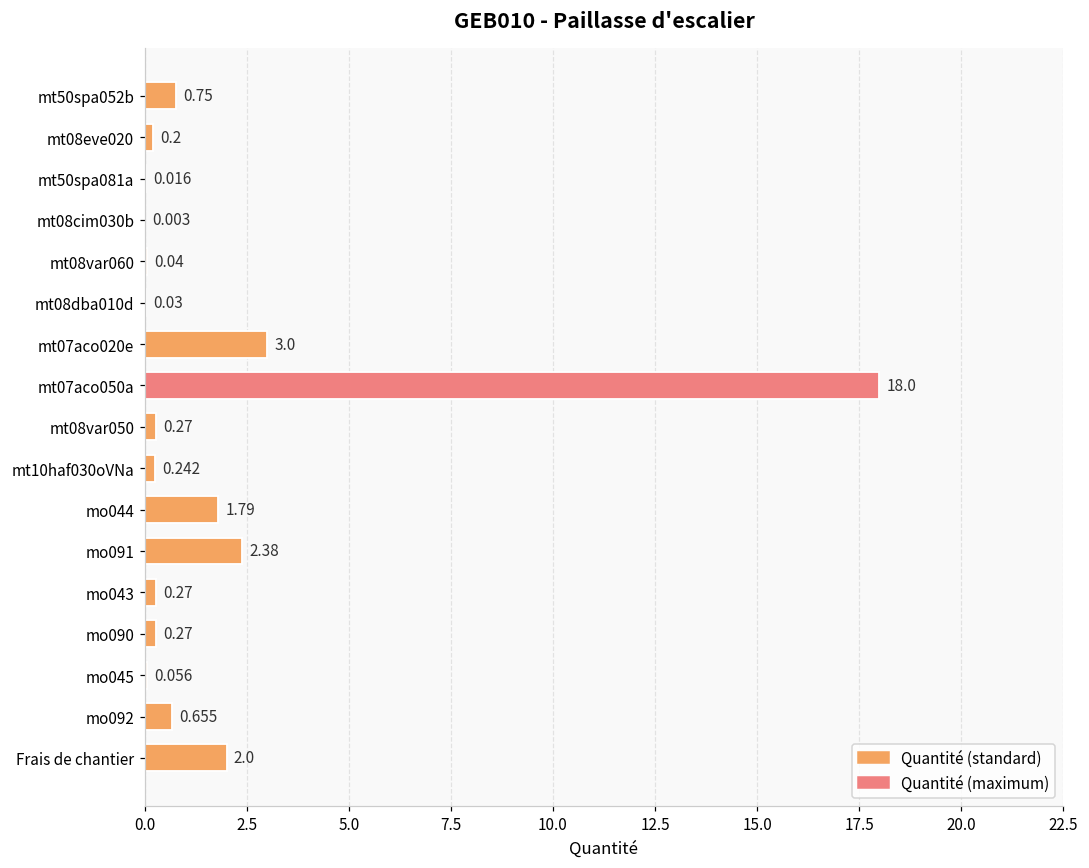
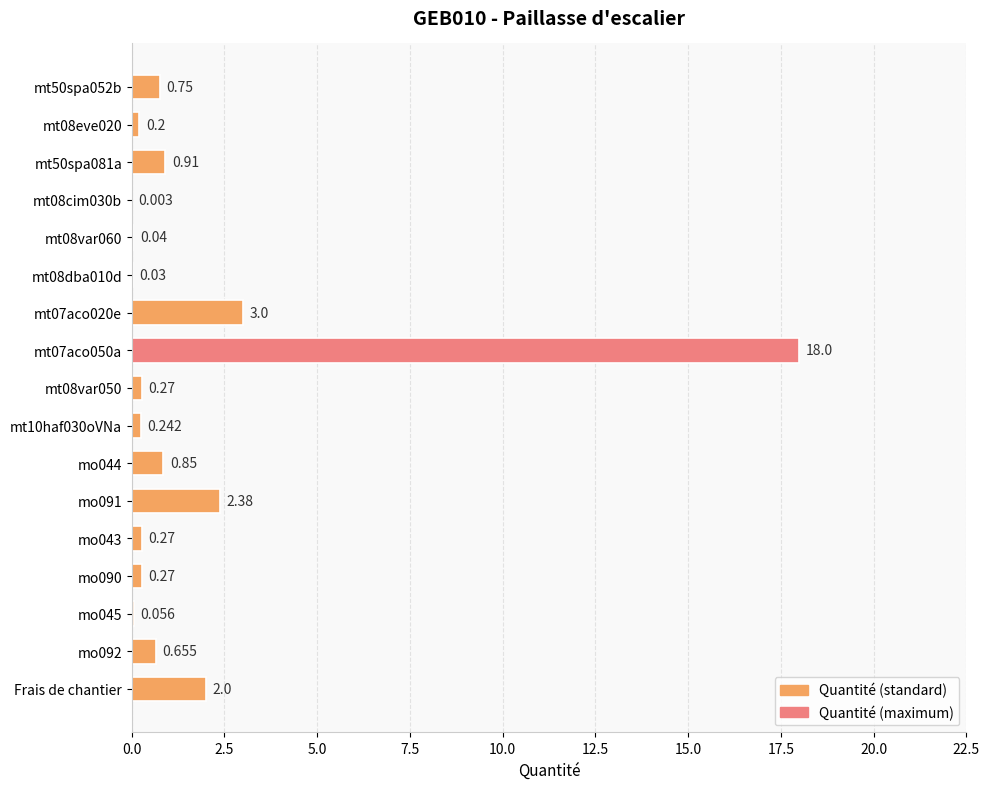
  {
    "mt50spa052b": 0.75,
    "mt08eve020": 0.2,
-   "mt50spa081a": 0.016,
+   "mt50spa081a": 0.91,
    "mt08cim030b": 0.003,
    "mt08var060": 0.04,
    "mt08dba010d": 0.03,
    "mt07aco020e": 3.0,
    "mt07aco050a": 18.0,
    "mt08var050": 0.27,
    "mt10haf030oVNa": 0.242,
-   "mo044": 1.79,
+   "mo044": 0.85,
    "mo091": 2.38,
    "mo043": 0.27,
    "mo090": 0.27,
    "mo045": 0.056,
    "mo092": 0.655,
    "Frais de chantier": 2.0
  }
